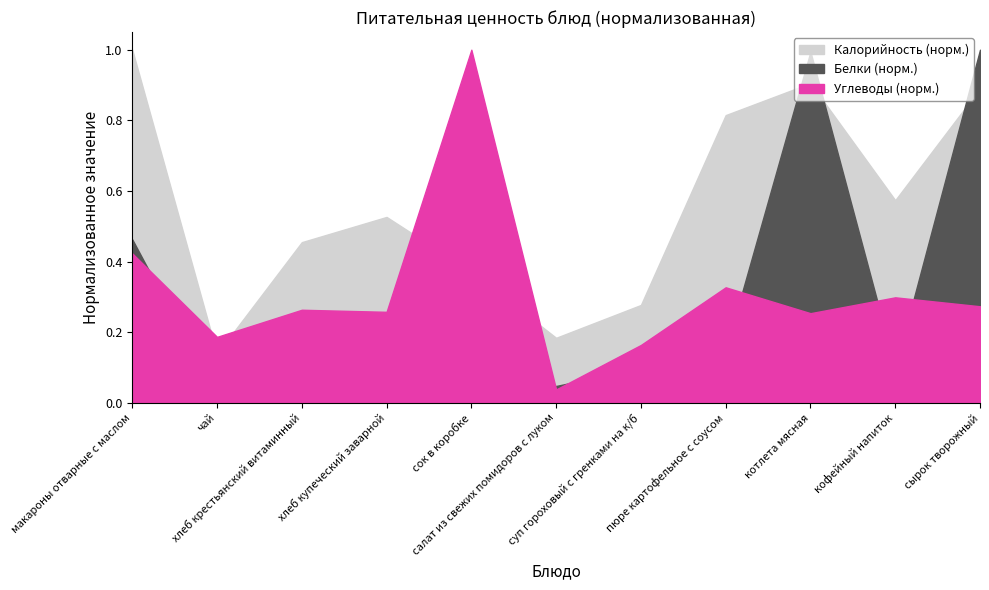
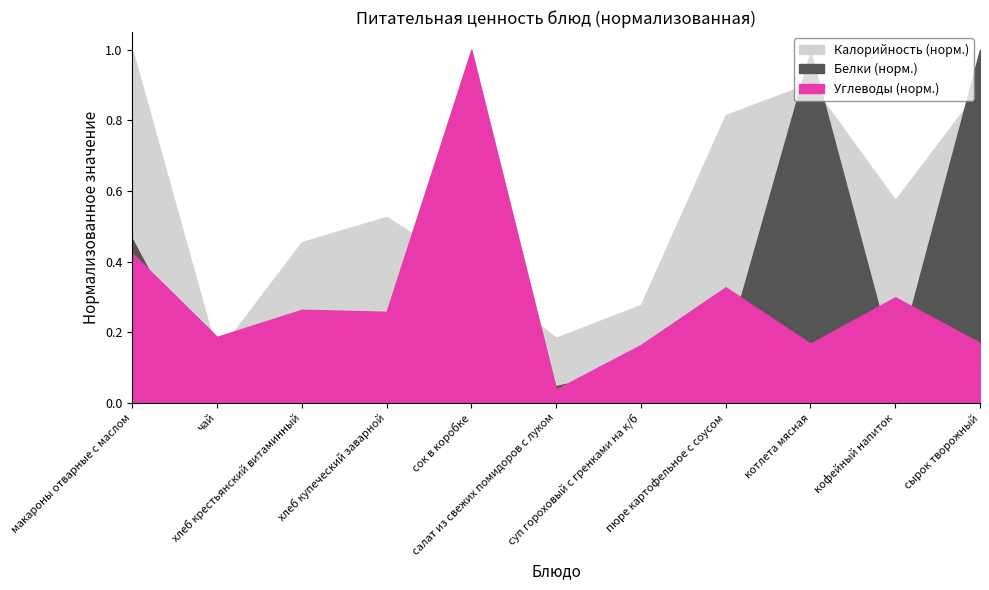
  {
    "Калорийность (норм.)": {
      "макароны отварные с маслом": 1.00,
      "хлеб крестьянский витаминный": 0.45,
      "хлеб купеческий заварной": 0.53,
      "салат из свежих помидоров с луком": 0.18,
      "суп гороховый с гренками на к/б": 0.28,
      "пюре картофельное с соусом": 0.81,
      "кофейный напиток": 0.57
    },
    "Белки (норм.)": {
      "макароны отварные с маслом": 0.46,
      "салат из свежих помидоров с луком": 0.05,
      "сырок творожный": 1.00
    },
    "Углеводы (норм.)": {
      "макароны отварные с маслом": 0.42,
      "чай": 0.19,
      "хлеб крестьянский витаминный": 0.26,
      "хлеб купеческий заварной": 0.26,
      "сок в коробке": 1.00,
      "салат из свежих помидоров с луком": 0.04,
      "суп гороховый с гренками на к/б": 0.16,
      "пюре картофельное с соусом": 0.33,
-     "котлета мясная": 0.25,
+     "котлета мясная": 0.17,
      "кофейный напиток": 0.30,
-     "сырок творожный": 0.27
+     "сырок творожный": 0.17
    }
  }
